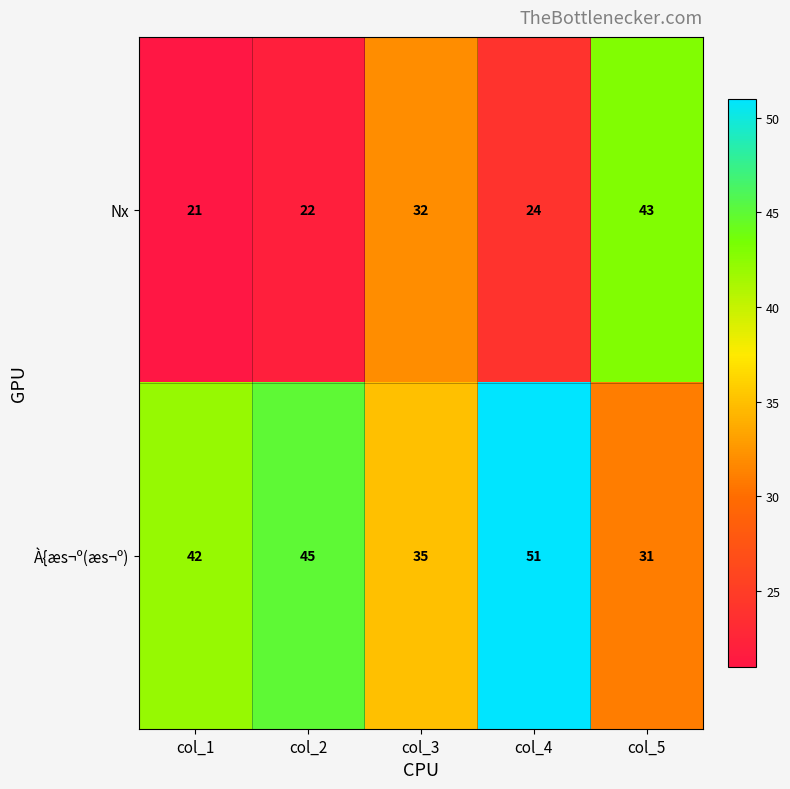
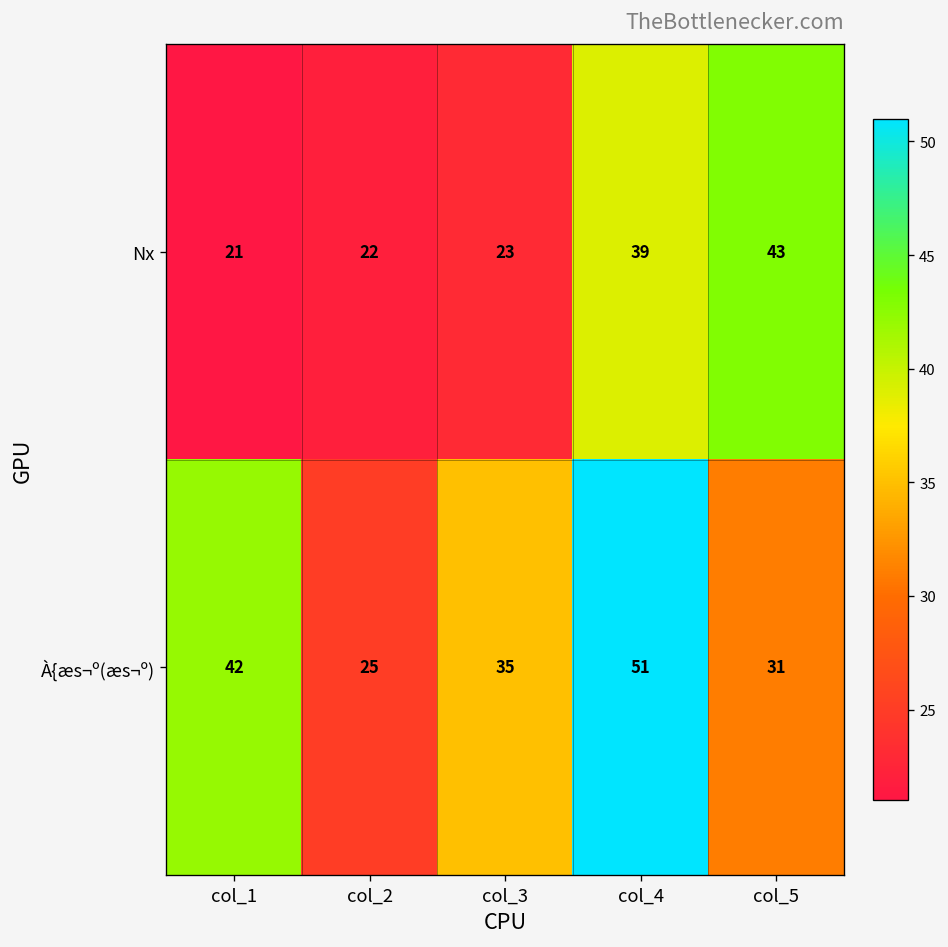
  {
    "Nx": {
      "col_1": 21,
      "col_2": 22,
-     "col_3": 32,
-     "col_4": 24,
+     "col_3": 23,
+     "col_4": 39,
      "col_5": 43
    },
    "À{æs¬º(æs¬º)": {
      "col_1": 42,
-     "col_2": 45,
+     "col_2": 25,
      "col_3": 35,
      "col_4": 51,
      "col_5": 31
    }
  }
